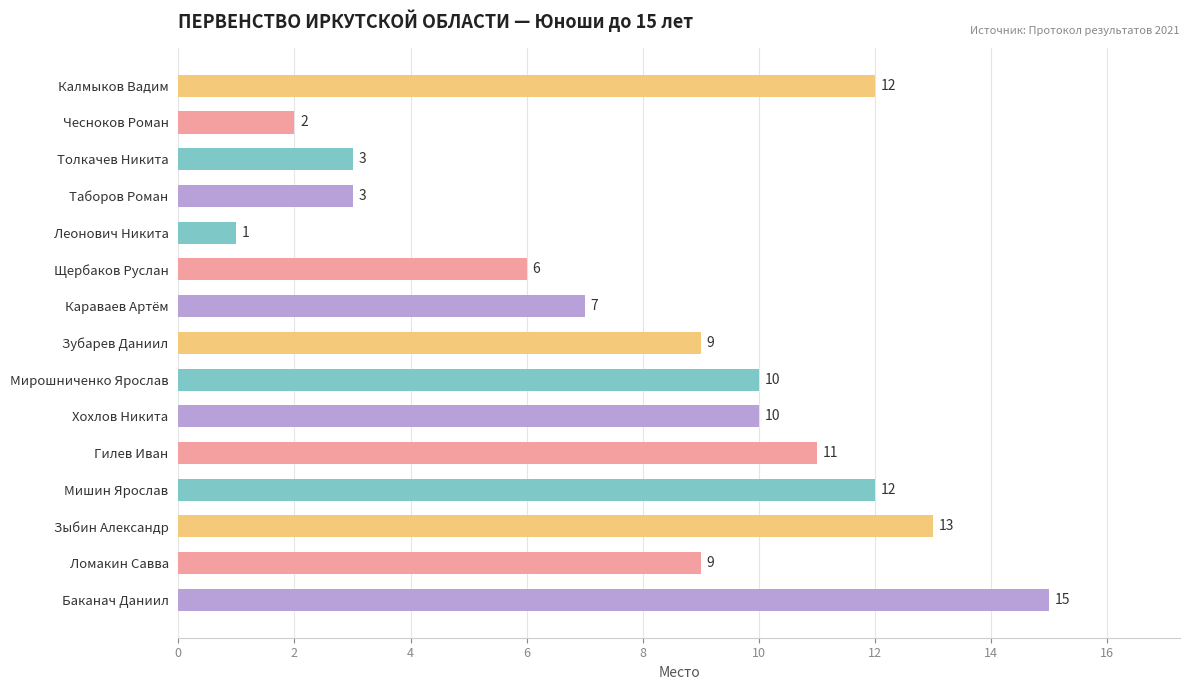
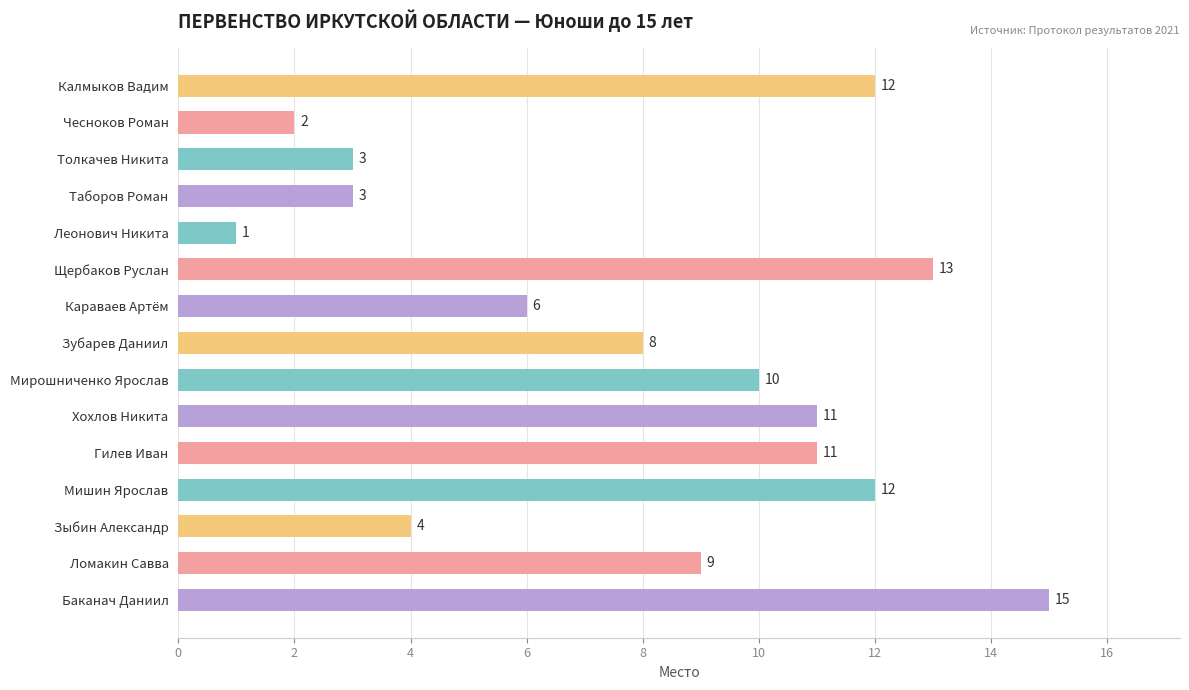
  {
    "Калмыков Вадим": 12,
    "Чесноков Роман": 2,
    "Толкачев Никита": 3,
    "Таборов Роман": 3,
    "Леонович Никита": 1,
-   "Щербаков Руслан": 6,
-   "Караваев Артём": 7,
-   "Зубарев Даниил": 9,
+   "Щербаков Руслан": 13,
+   "Караваев Артём": 6,
+   "Зубарев Даниил": 8,
    "Мирошниченко Ярослав": 10,
-   "Хохлов Никита": 10,
+   "Хохлов Никита": 11,
    "Гилев Иван": 11,
    "Мишин Ярослав": 12,
-   "Зыбин Александр": 13,
+   "Зыбин Александр": 4,
    "Ломакин Савва": 9,
    "Баканач Даниил": 15
  }
